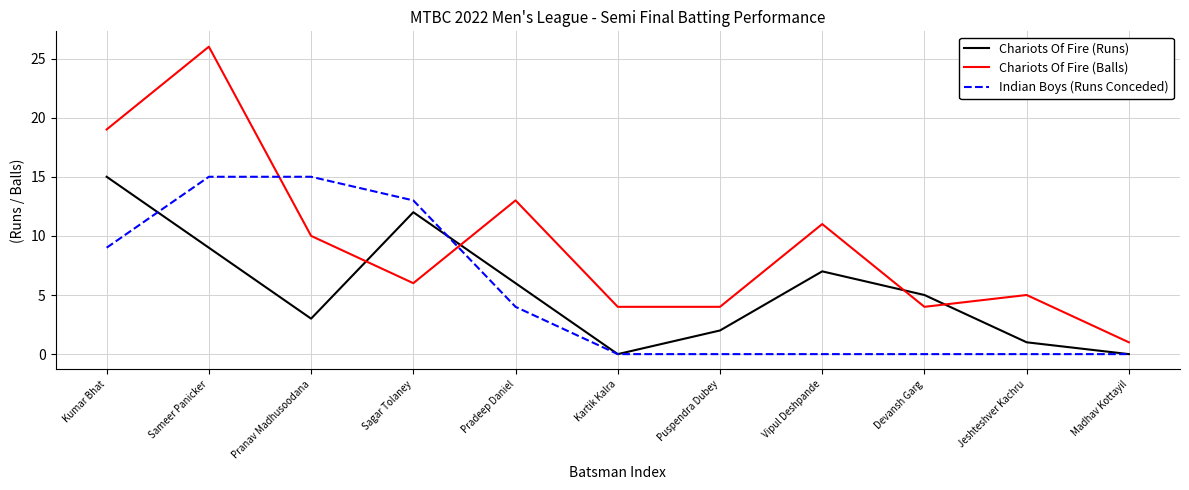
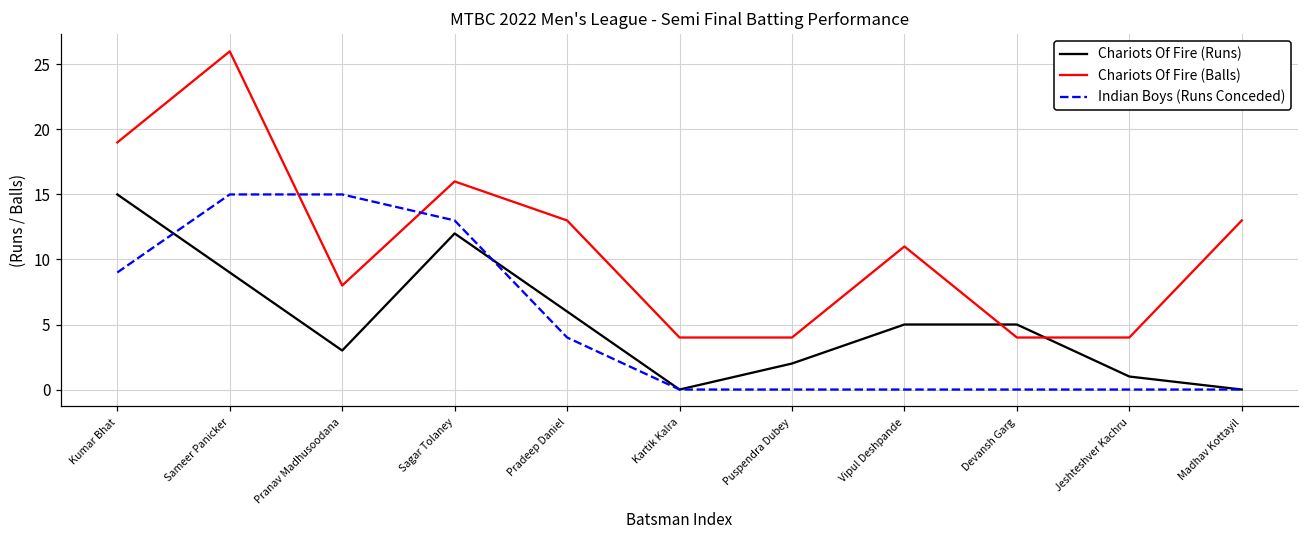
  {
    "Chariots Of Fire (Runs)": {
      "Kumar Bhat": 15,
      "Sameer Panicker": 9,
      "Pranav Madhusoodana": 3,
      "Sagar Tolaney": 12,
      "Pradeep Daniel": 6,
      "Puspendra Dubey": 2,
-     "Vipul Deshpande": 7,
+     "Vipul Deshpande": 5,
      "Devansh Garg": 5,
      "Jeshteshver Kachru": 1
    },
    "Chariots Of Fire (Balls)": {
      "Kumar Bhat": 19,
      "Sameer Panicker": 26,
-     "Pranav Madhusoodana": 10,
-     "Sagar Tolaney": 6,
+     "Pranav Madhusoodana": 8,
+     "Sagar Tolaney": 16,
      "Pradeep Daniel": 13,
      "Kartik Kalra": 4,
      "Puspendra Dubey": 4,
      "Vipul Deshpande": 11,
      "Devansh Garg": 4,
-     "Jeshteshver Kachru": 5,
-     "Madhav Kottayil": 1
+     "Jeshteshver Kachru": 4,
+     "Madhav Kottayil": 13
    },
    "Indian Boys (Runs Conceded)": {
      "Kumar Bhat": 9,
      "Sameer Panicker": 15,
      "Pranav Madhusoodana": 15,
      "Sagar Tolaney": 13,
      "Pradeep Daniel": 4,
      "Puspendra Dubey": 0,
      "Vipul Deshpande": 0,
      "Devansh Garg": 0,
      "Jeshteshver Kachru": 0
    }
  }
